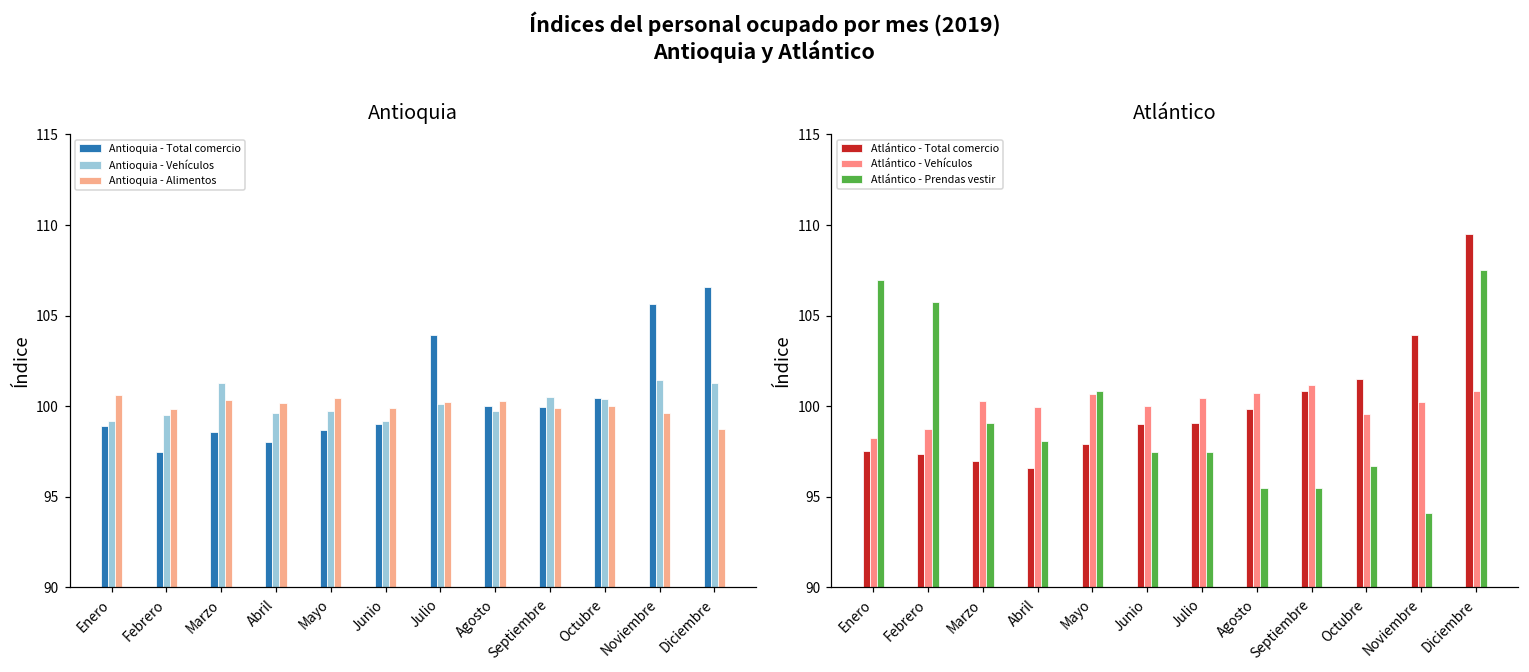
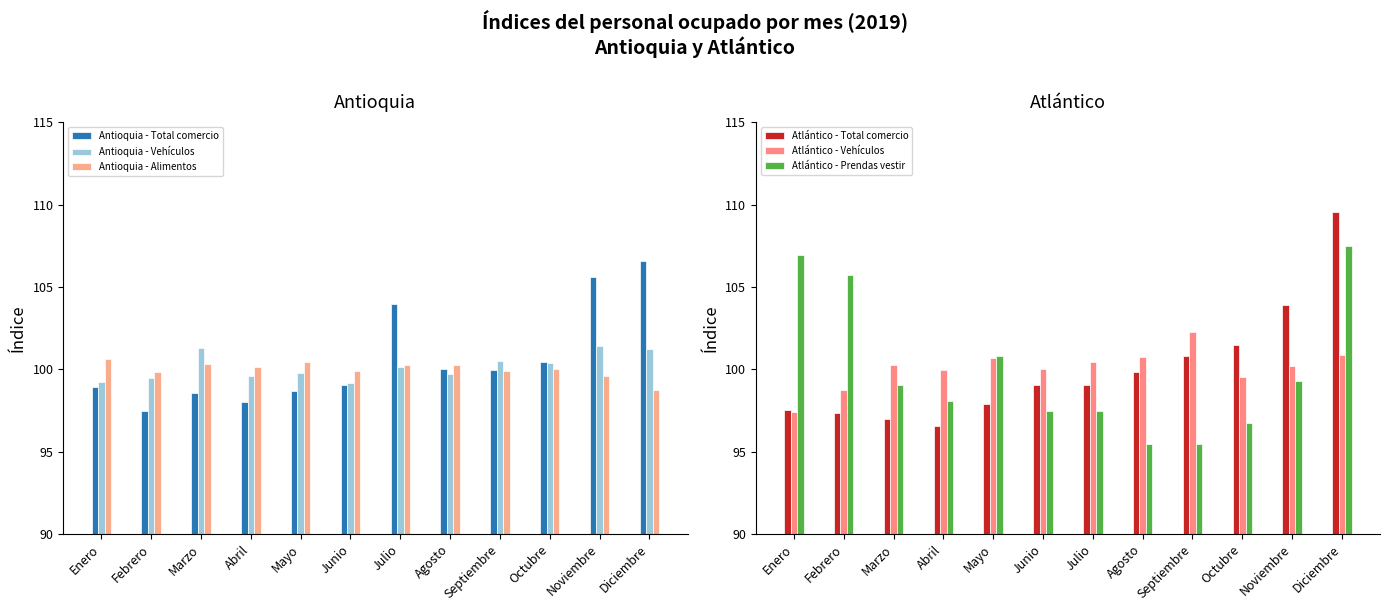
  {
    "Antioquia": {
      "Antioquia - Total comercio": {
        "Enero": 98.9,
        "Febrero": 97.5,
        "Marzo": 98.6,
        "Abril": 98.0,
        "Mayo": 98.7,
        "Junio": 99.0,
        "Julio": 103.9,
        "Agosto": 100.0,
        "Septiembre": 99.9,
        "Octubre": 100.4,
        "Noviembre": 105.6,
        "Diciembre": 106.6
      },
      "Antioquia - Vehículos": {
        "Enero": 99.2,
        "Febrero": 99.5,
        "Marzo": 101.3,
        "Abril": 99.6,
        "Mayo": 99.8,
        "Junio": 99.2,
        "Julio": 100.1,
        "Agosto": 99.7,
        "Septiembre": 100.5,
        "Octubre": 100.4,
        "Noviembre": 101.4,
        "Diciembre": 101.3
      },
      "Antioquia - Alimentos": {
        "Enero": 100.6,
        "Febrero": 99.8,
        "Marzo": 100.3,
        "Abril": 100.2,
        "Mayo": 100.5,
        "Junio": 99.9,
        "Julio": 100.2,
        "Agosto": 100.3,
        "Septiembre": 99.9,
        "Octubre": 100.0,
        "Noviembre": 99.6,
        "Diciembre": 98.7
      }
    },
    "Atlántico": {
      "Atlántico - Total comercio": {
        "Enero": 97.5,
        "Febrero": 97.3,
        "Marzo": 97.0,
        "Abril": 96.6,
        "Mayo": 97.9,
        "Junio": 99.0,
        "Julio": 99.1,
        "Agosto": 99.9,
        "Septiembre": 100.8,
        "Octubre": 101.5,
        "Noviembre": 103.9,
        "Diciembre": 109.5
      },
      "Atlántico - Vehículos": {
-       "Enero": 98.3,
+       "Enero": 97.4,
        "Febrero": 98.8,
        "Marzo": 100.3,
        "Abril": 99.9,
        "Mayo": 100.7,
        "Junio": 100.0,
        "Julio": 100.5,
        "Agosto": 100.7,
-       "Septiembre": 101.2,
+       "Septiembre": 102.3,
        "Octubre": 99.6,
        "Noviembre": 100.2,
        "Diciembre": 100.9
      },
      "Atlántico - Prendas vestir": {
        "Enero": 106.9,
        "Febrero": 105.7,
        "Marzo": 99.1,
        "Abril": 98.1,
        "Mayo": 100.8,
        "Junio": 97.5,
        "Julio": 97.5,
        "Agosto": 95.5,
        "Septiembre": 95.5,
        "Octubre": 96.7,
-       "Noviembre": 94.1,
+       "Noviembre": 99.3,
        "Diciembre": 107.5
      }
    }
  }
